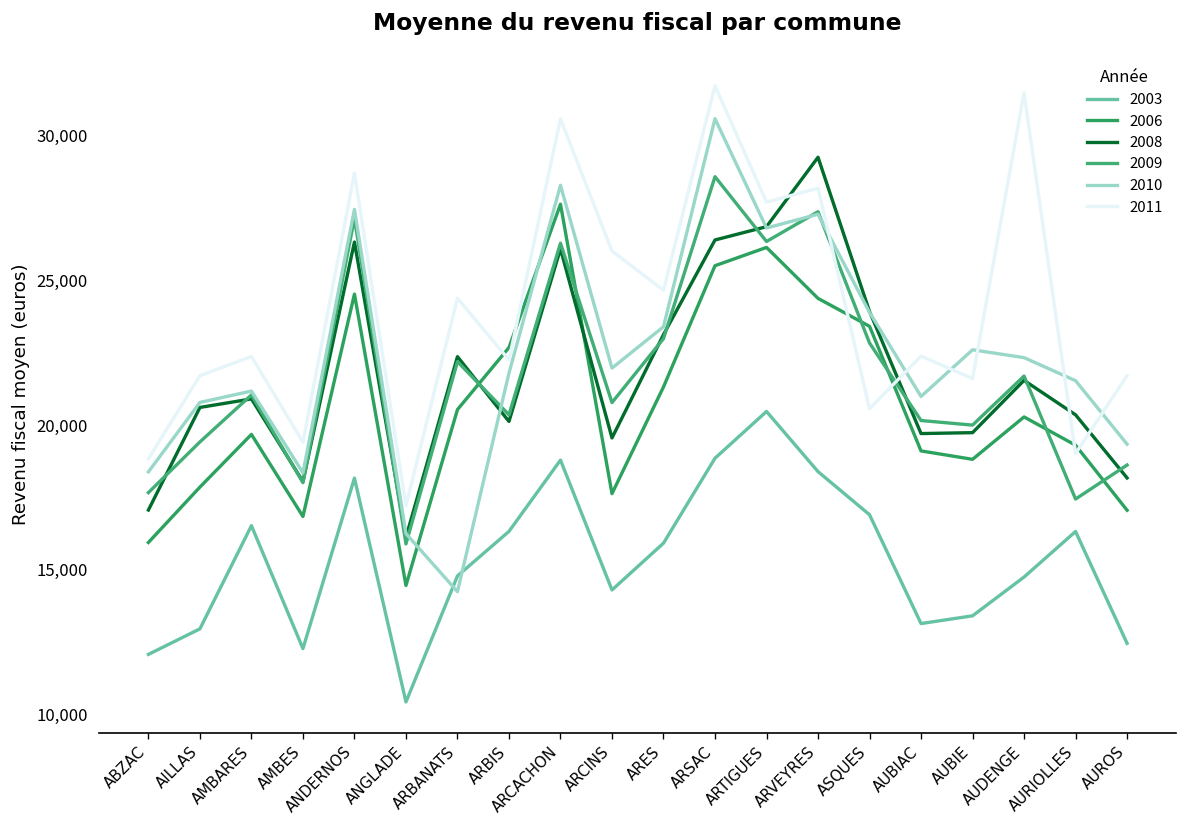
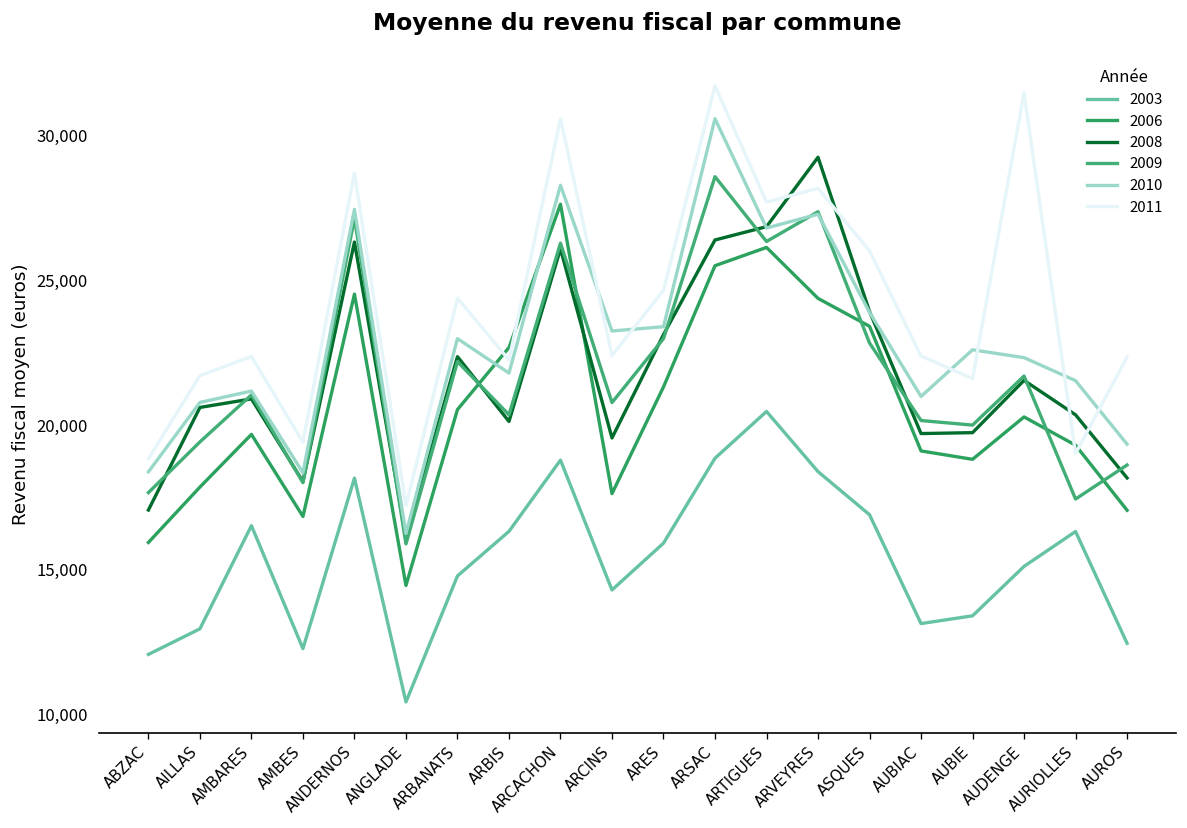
  {
    "2003": {
      "ABZAC": "12,100",
      "AILLAS": "13,000",
      "AMBARES": "16,500",
      "AMBES": "12,300",
      "ANDERNOS": "18,200",
      "ANGLADE": "10,400",
      "ARBANATS": "14,800",
      "ARBIS": "16,300",
      "ARCACHON": "18,800",
      "ARCINS": "14,300",
      "ARES": "15,900",
      "ARSAC": "18,900",
      "ARTIGUES": "20,500",
      "ARVEYRES": "18,400",
      "ASQUES": "16,900",
      "AUBIAC": "13,100",
      "AUBIE": "13,400",
-     "AUDENGE": "14,800",
+     "AUDENGE": "15,100",
      "AURIOLLES": "16,300",
      "AUROS": "12,500"
    },
    "2008": {
      "ABZAC": "17,100",
      "AILLAS": "20,600",
      "AMBARES": "20,900",
      "ANDERNOS": "26,300",
      "ANGLADE": "16,100",
      "ARBANATS": "22,400",
      "ARBIS": "20,100",
      "ARCACHON": "26,100",
      "ARCINS": "19,600",
      "ARES": "23,100",
      "ARSAC": "26,400",
      "ARVEYRES": "29,300",
      "AUBIAC": "19,700",
      "AUBIE": "19,700",
      "AUDENGE": "21,500",
      "AURIOLLES": "20,400",
      "AUROS": "18,200"
    },
    "2010": {
      "ABZAC": "18,400",
      "AILLAS": "20,800",
      "AMBARES": "21,200",
      "AMBES": "18,400",
      "ANDERNOS": "27,500",
      "ANGLADE": "16,300",
-     "ARBANATS": "14,300",
+     "ARBANATS": "23,000",
      "ARBIS": "21,800",
      "ARCACHON": "28,300",
-     "ARCINS": "22,000",
+     "ARCINS": "23,300",
      "ARES": "23,400",
      "ARSAC": "30,600",
      "AUBIAC": "21,000",
      "AUBIE": "22,600",
      "AUDENGE": "22,300",
      "AURIOLLES": "21,500",
      "AUROS": "19,300"
    },
    "2011": {
      "ABZAC": "18,800",
      "AILLAS": "21,700",
      "AMBARES": "22,400",
      "AMBES": "19,400",
      "ANDERNOS": "28,700",
      "ANGLADE": "17,200",
      "ARBANATS": "24,400",
      "ARBIS": "22,300",
      "ARCACHON": "30,600",
-     "ARCINS": "26,000",
+     "ARCINS": "22,400",
      "ARES": "24,700",
      "ARSAC": "31,700",
      "ARTIGUES": "27,700",
      "ARVEYRES": "28,200",
-     "ASQUES": "20,600",
+     "ASQUES": "26,000",
      "AUBIAC": "22,400",
      "AUBIE": "21,600",
      "AUDENGE": "31,500",
      "AURIOLLES": "19,000",
-     "AUROS": "21,700"
+     "AUROS": "22,400"
    }
  }
